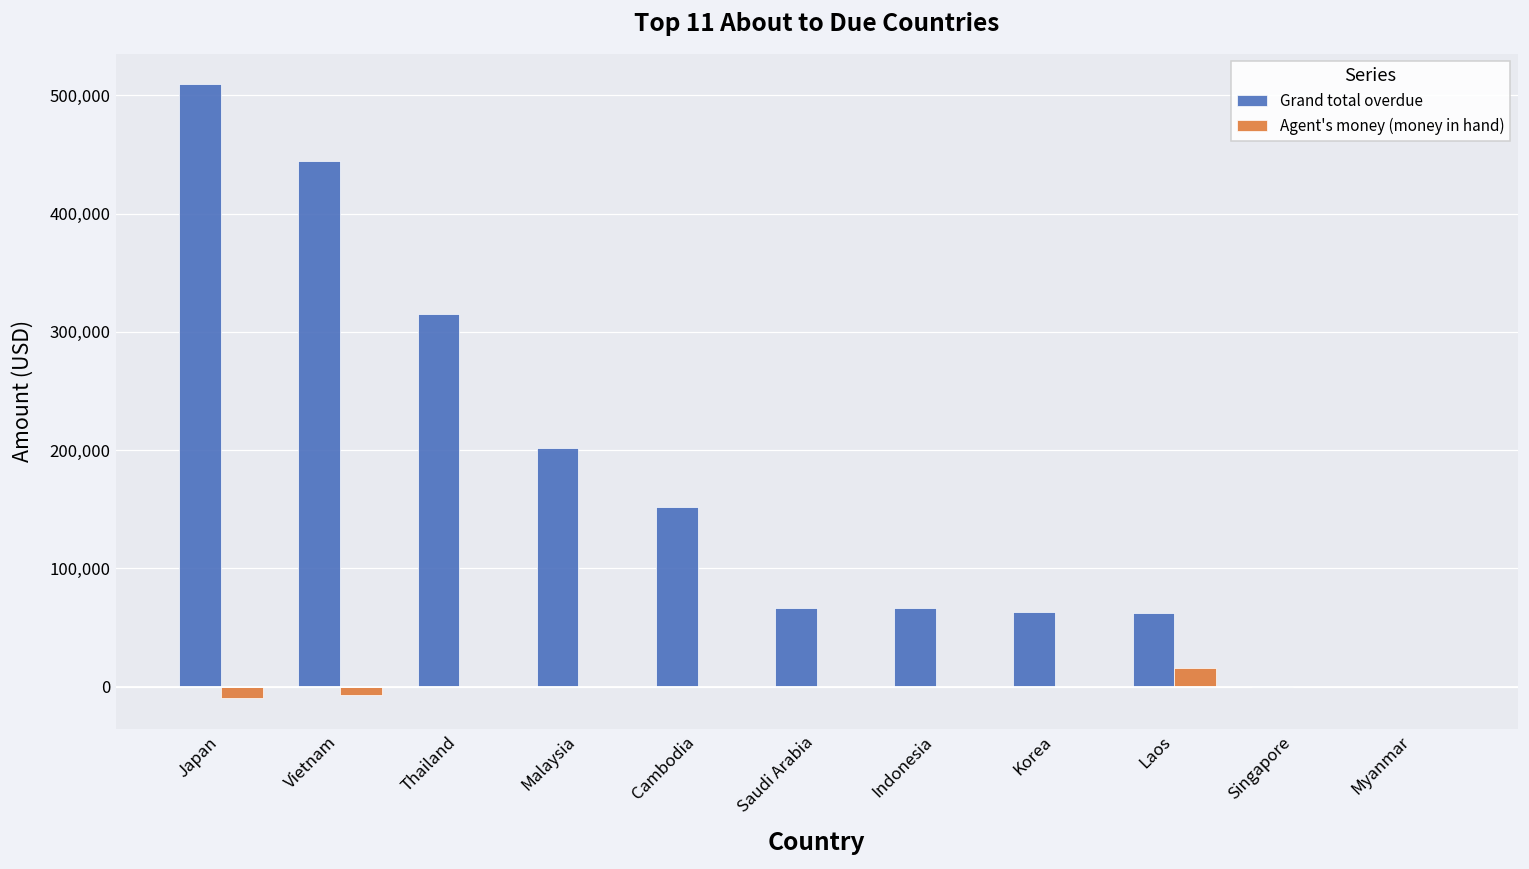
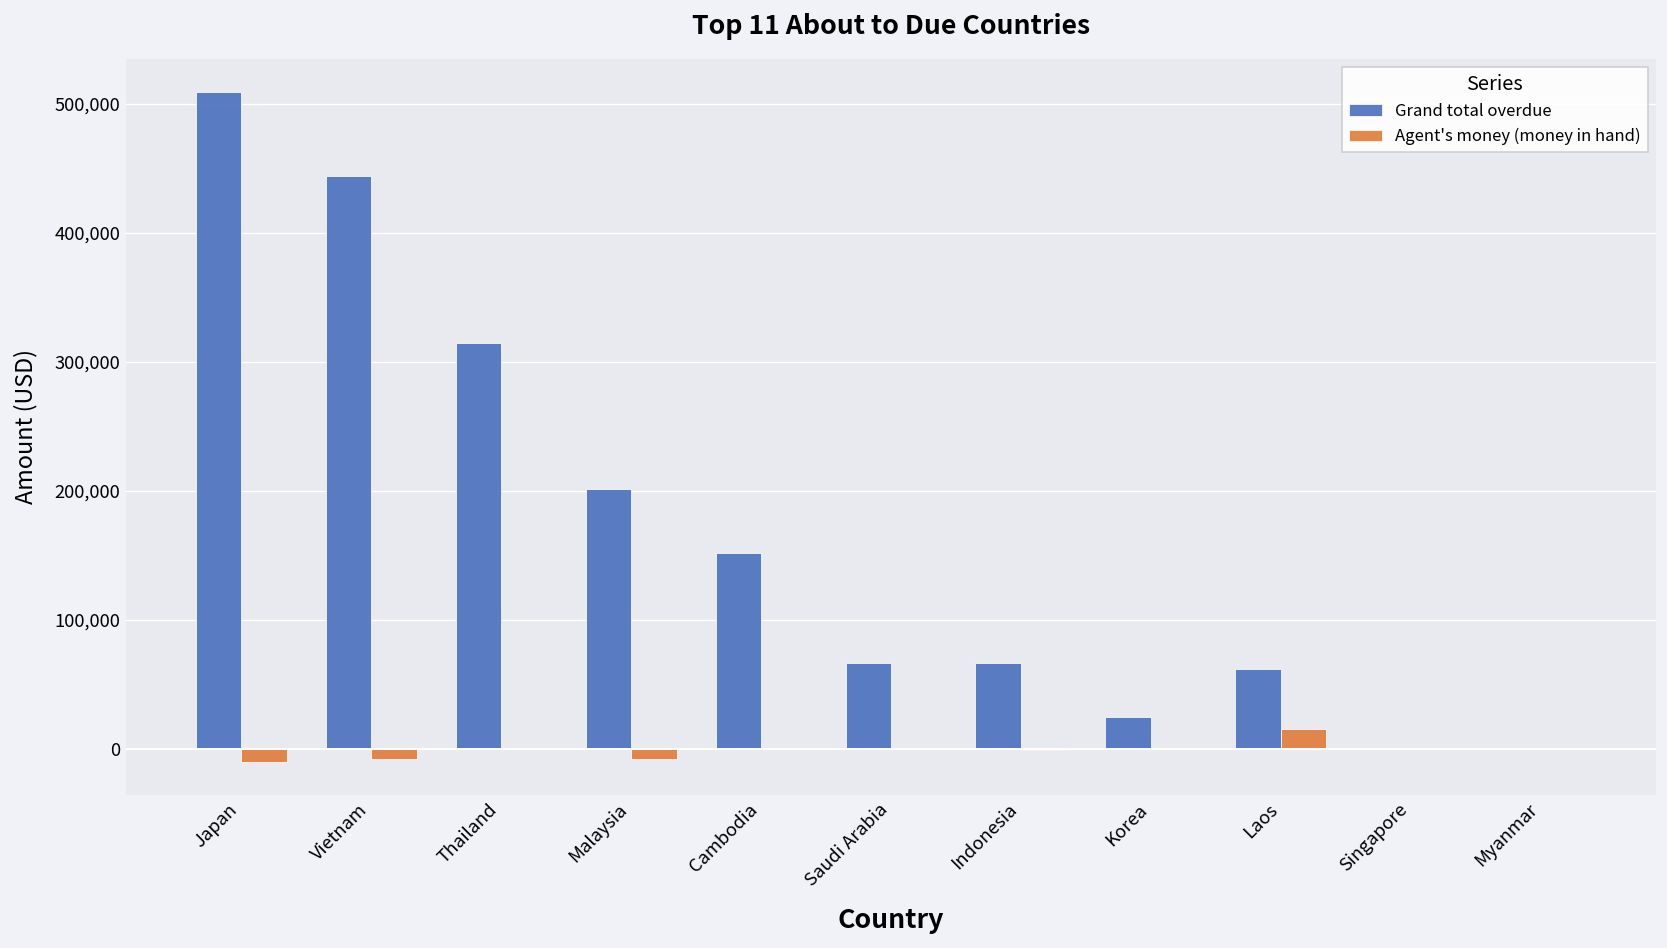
  {
    "Grand total overdue": {
      "Japan": "509,000",
      "Vietnam": "444,000",
      "Thailand": "315,000",
      "Malaysia": "202,000",
      "Cambodia": "152,000",
      "Saudi Arabia": "66,000",
      "Indonesia": "66,000",
-     "Korea": "63,000",
+     "Korea": "25,000",
      "Laos": "62,000",
      "Myanmar": "0"
    },
    "Agent's money (money in hand)": {
      "Japan": "-10,000",
      "Vietnam": "-7,000",
      "Thailand": "0",
-     "Malaysia": "0",
+     "Malaysia": "-8,000",
      "Cambodia": "0",
      "Saudi Arabia": "0",
      "Korea": "0",
      "Laos": "16,000",
      "Singapore": "0",
      "Myanmar": "0"
    }
  }
